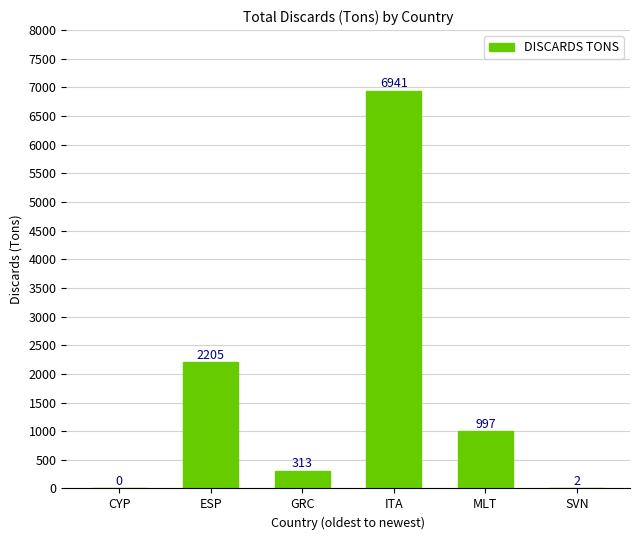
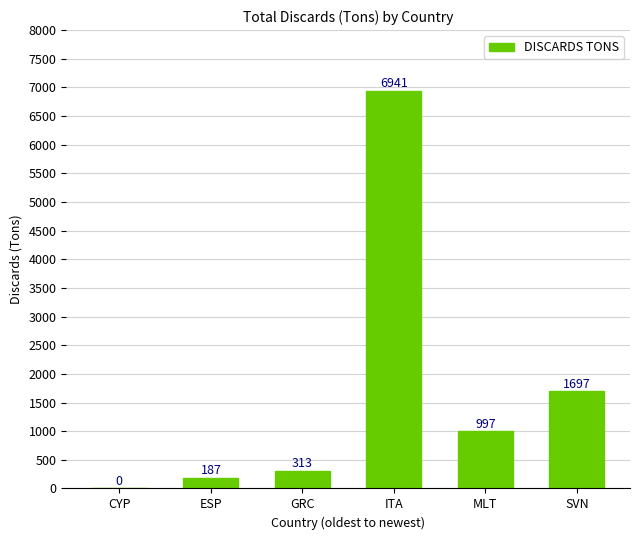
  {
    "CYP": 0,
-   "ESP": 2205,
+   "ESP": 187,
    "GRC": 313,
    "ITA": 6941,
    "MLT": 997,
-   "SVN": 2
+   "SVN": 1697
  }
